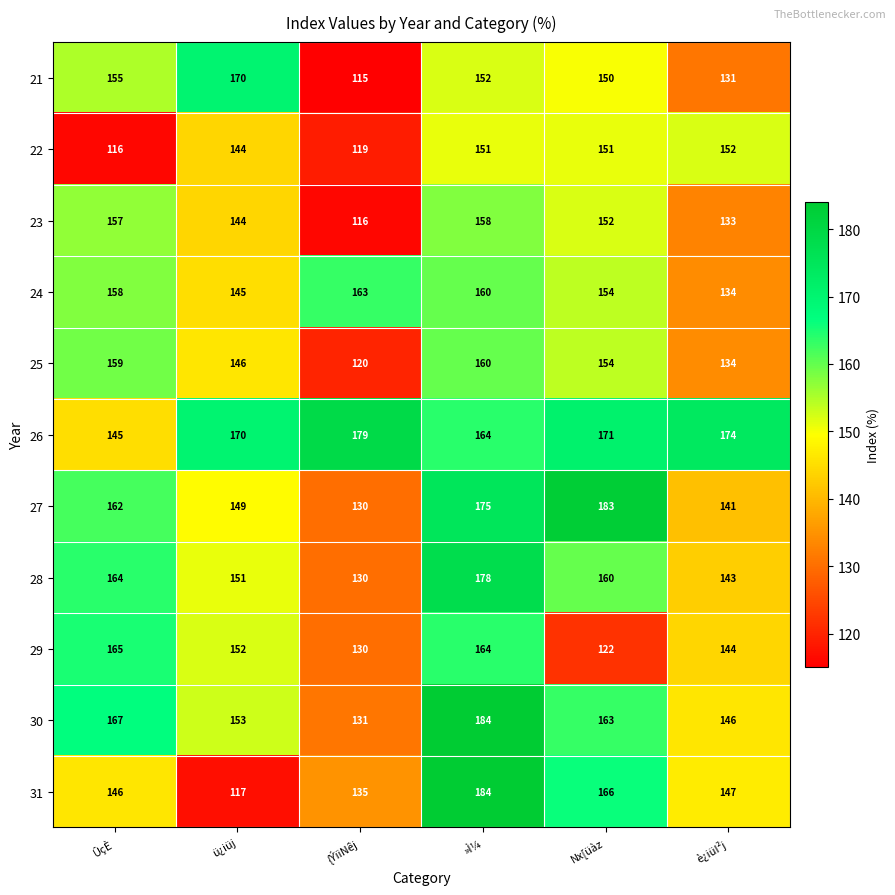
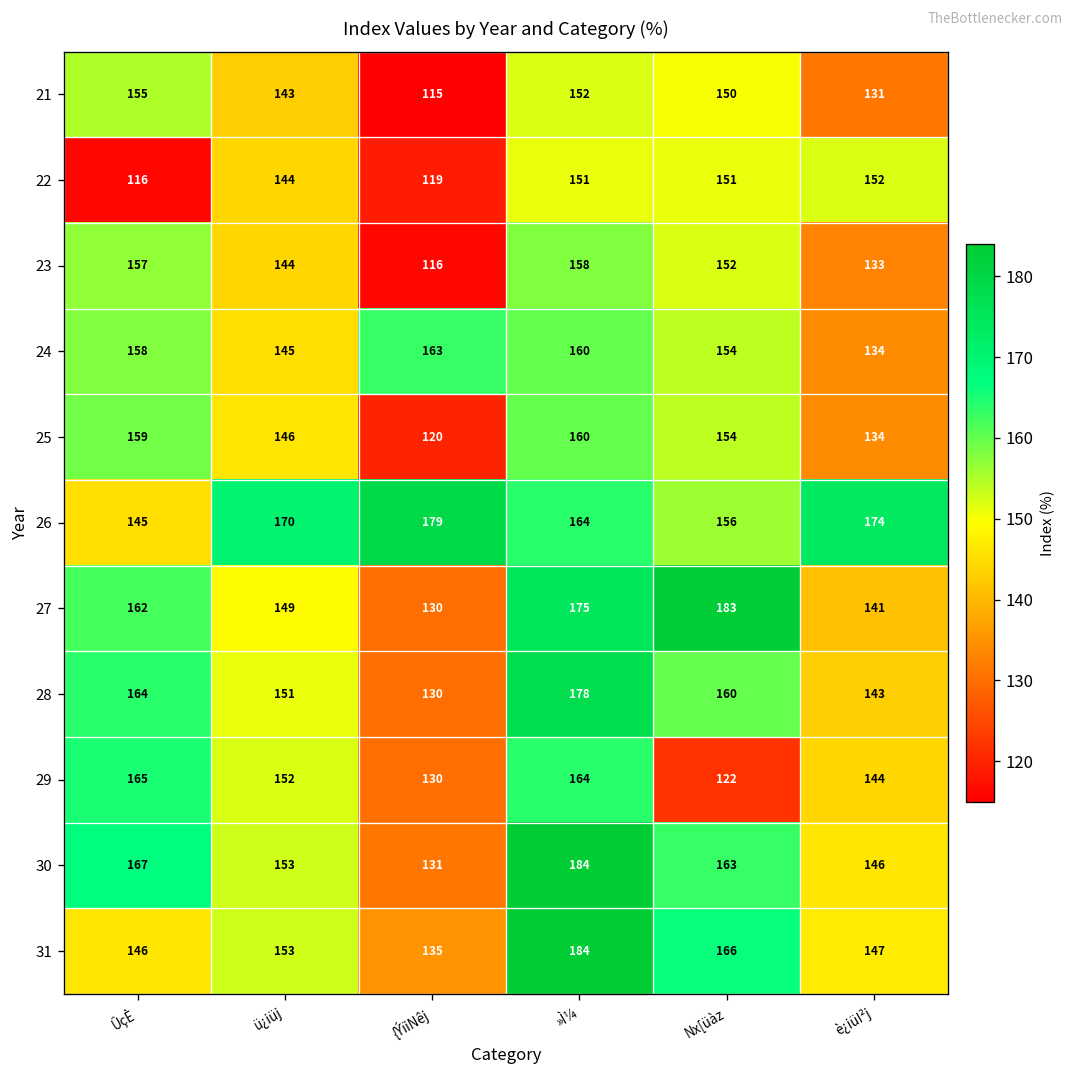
  {
    "21": {
      "ÛçÈ": 155,
-     "ü¿iüj": 170,
+     "ü¿iüj": 143,
      "{ÝïiNêj": 115,
      "»Ì¼": 152,
      "Nx[üàz": 150,
      "è¿iüI²j": 131
    },
    "22": {
      "ÛçÈ": 116,
      "ü¿iüj": 144,
      "{ÝïiNêj": 119,
      "»Ì¼": 151,
      "Nx[üàz": 151,
      "è¿iüI²j": 152
    },
    "23": {
      "ÛçÈ": 157,
      "ü¿iüj": 144,
      "{ÝïiNêj": 116,
      "»Ì¼": 158,
      "Nx[üàz": 152,
      "è¿iüI²j": 133
    },
    "24": {
      "ÛçÈ": 158,
      "ü¿iüj": 145,
      "{ÝïiNêj": 163,
      "»Ì¼": 160,
      "Nx[üàz": 154,
      "è¿iüI²j": 134
    },
    "25": {
      "ÛçÈ": 159,
      "ü¿iüj": 146,
      "{ÝïiNêj": 120,
      "»Ì¼": 160,
      "Nx[üàz": 154,
      "è¿iüI²j": 134
    },
    "26": {
      "ÛçÈ": 145,
      "ü¿iüj": 170,
      "{ÝïiNêj": 179,
      "»Ì¼": 164,
-     "Nx[üàz": 171,
+     "Nx[üàz": 156,
      "è¿iüI²j": 174
    },
    "27": {
      "ÛçÈ": 162,
      "ü¿iüj": 149,
      "{ÝïiNêj": 130,
      "»Ì¼": 175,
      "Nx[üàz": 183,
      "è¿iüI²j": 141
    },
    "28": {
      "ÛçÈ": 164,
      "ü¿iüj": 151,
      "{ÝïiNêj": 130,
      "»Ì¼": 178,
      "Nx[üàz": 160,
      "è¿iüI²j": 143
    },
    "29": {
      "ÛçÈ": 165,
      "ü¿iüj": 152,
      "{ÝïiNêj": 130,
      "»Ì¼": 164,
      "Nx[üàz": 122,
      "è¿iüI²j": 144
    },
    "30": {
      "ÛçÈ": 167,
      "ü¿iüj": 153,
      "{ÝïiNêj": 131,
      "»Ì¼": 184,
      "Nx[üàz": 163,
      "è¿iüI²j": 146
    },
    "31": {
      "ÛçÈ": 146,
-     "ü¿iüj": 117,
+     "ü¿iüj": 153,
      "{ÝïiNêj": 135,
      "»Ì¼": 184,
      "Nx[üàz": 166,
      "è¿iüI²j": 147
    }
  }
